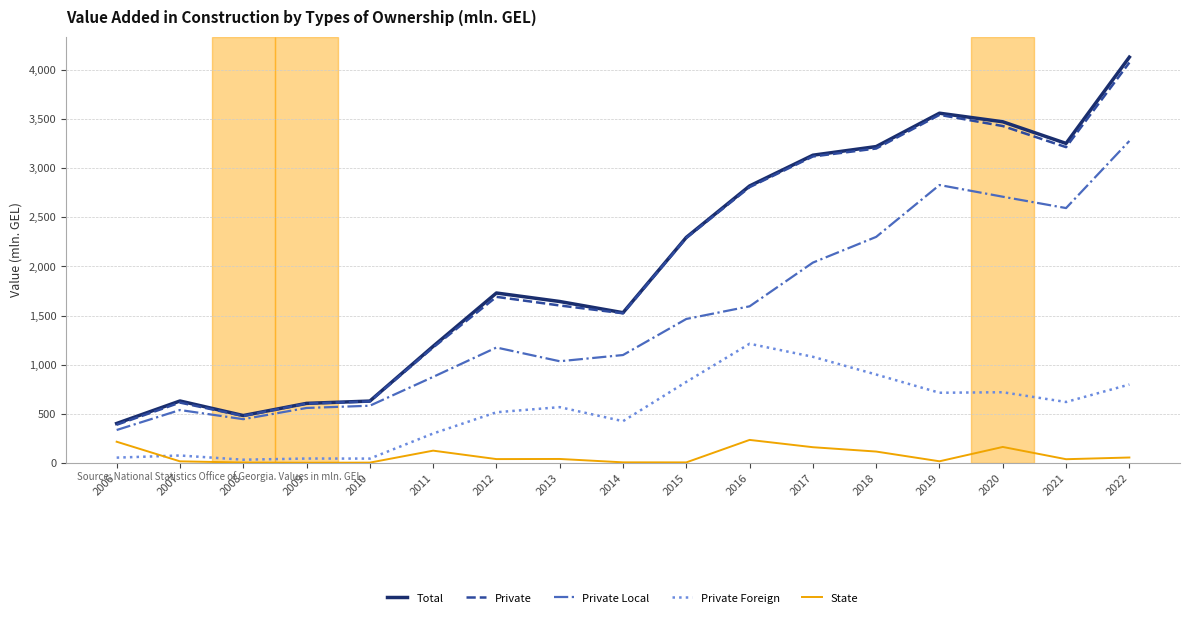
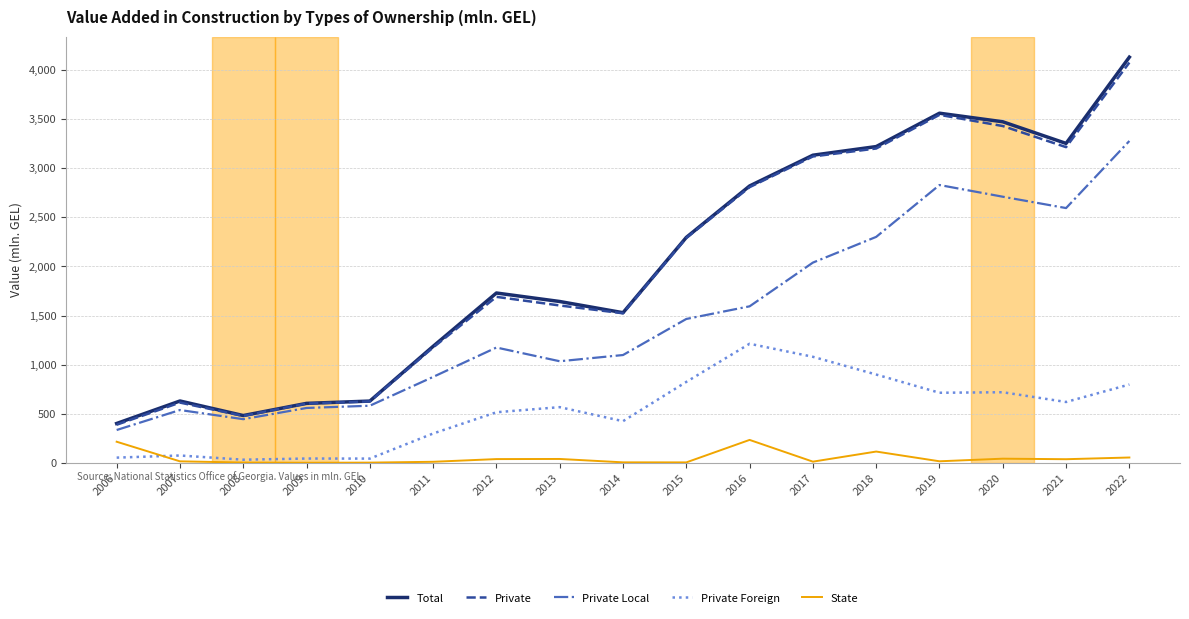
  {
    "State": {
      "2006": 200,
      "2007": 0,
      "2008": 0,
      "2009": 0,
      "2010": 0,
-     "2011": 100,
+     "2011": 0,
      "2012": 0,
      "2013": 0,
      "2014": 0,
      "2015": 0,
      "2016": 200,
-     "2017": 200,
+     "2017": 0,
      "2018": 100,
      "2019": 0,
-     "2020": 200,
+     "2020": 0,
      "2021": 0,
      "2022": 100
    }
  }
